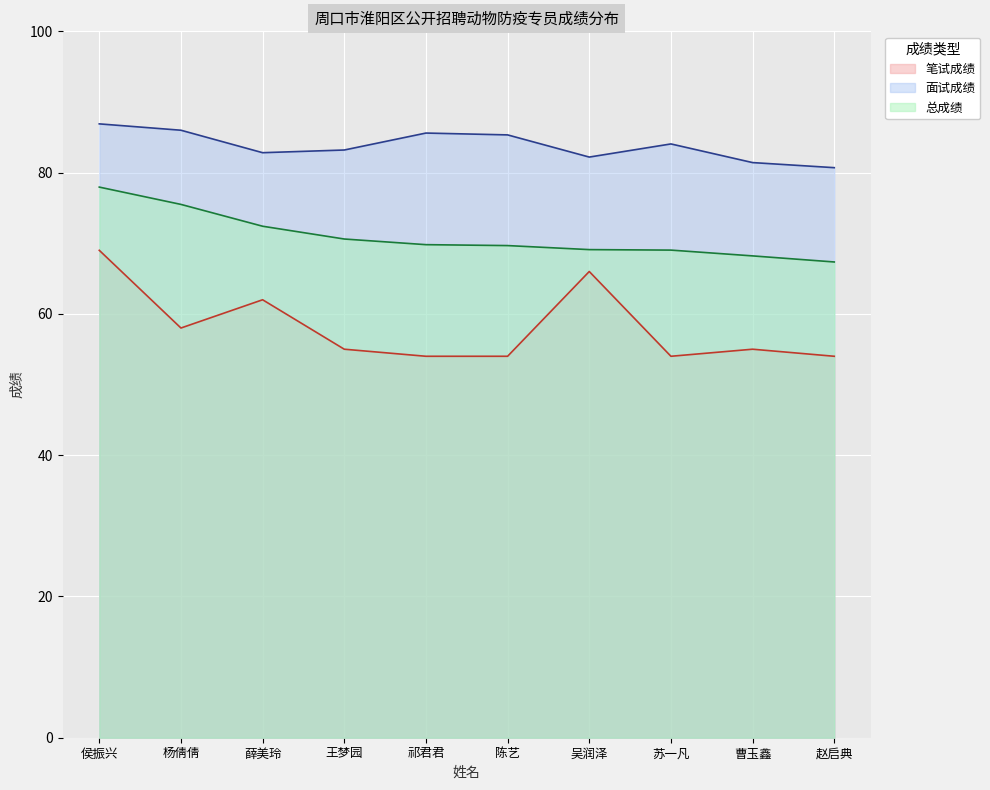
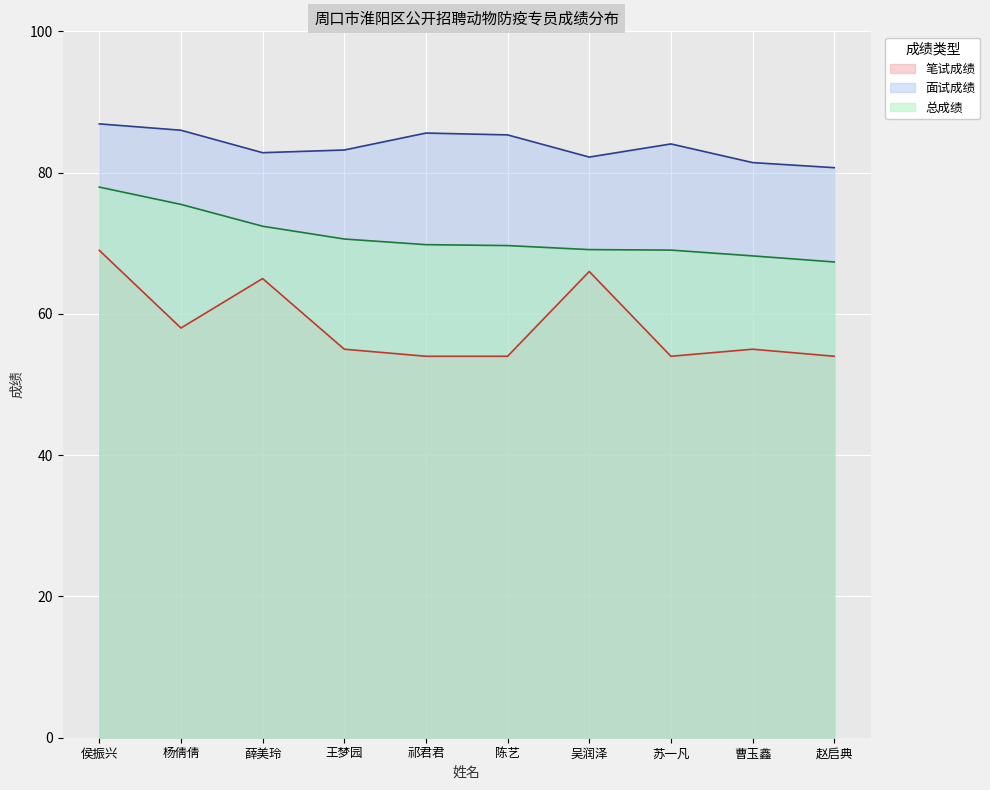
  {
    "笔试成绩": {
      "侯振兴": 69,
      "杨倩倩": 58,
-     "薛美玲": 62,
+     "薛美玲": 65,
      "王梦园": 55,
      "祁君君": 54,
      "陈艺": 54,
      "吴润泽": 66,
      "苏一凡": 54,
      "曹玉鑫": 55,
      "赵启典": 54
    }
  }
